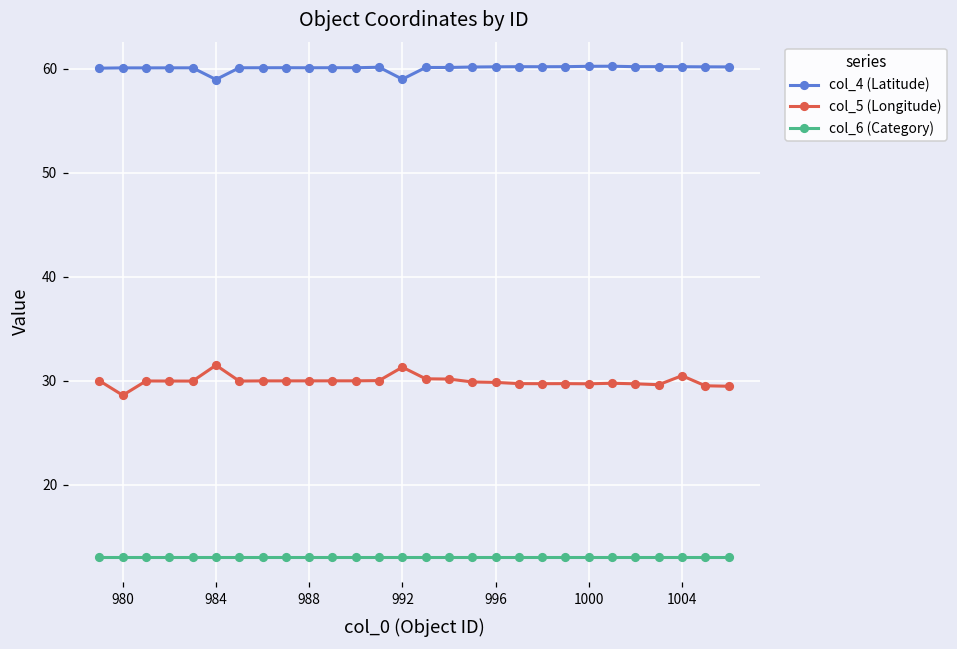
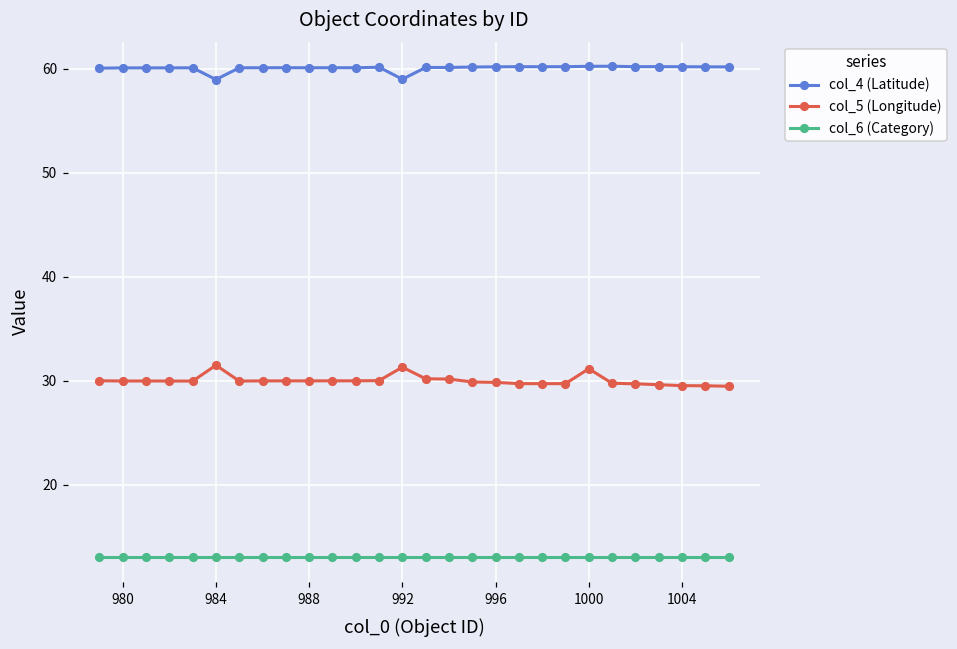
  {
    "col_4 (Latitude)": {
      "980": 60,
      "984": 59,
      "988": 60,
      "992": 59,
      "996": 60,
      "1000": 60,
      "1004": 60
    },
    "col_5 (Longitude)": {
-     "980": 29,
+     "980": 30,
      "984": 31,
      "988": 30,
      "992": 31,
      "996": 30,
-     "1000": 30,
-     "1004": 30.5
+     "1000": 31,
+     "1004": 29.5
    },
    "col_6 (Category)": {
      "980": 13,
      "984": 13,
      "988": 13,
      "992": 13,
      "996": 13,
      "1000": 13,
      "1004": 13
    }
  }
